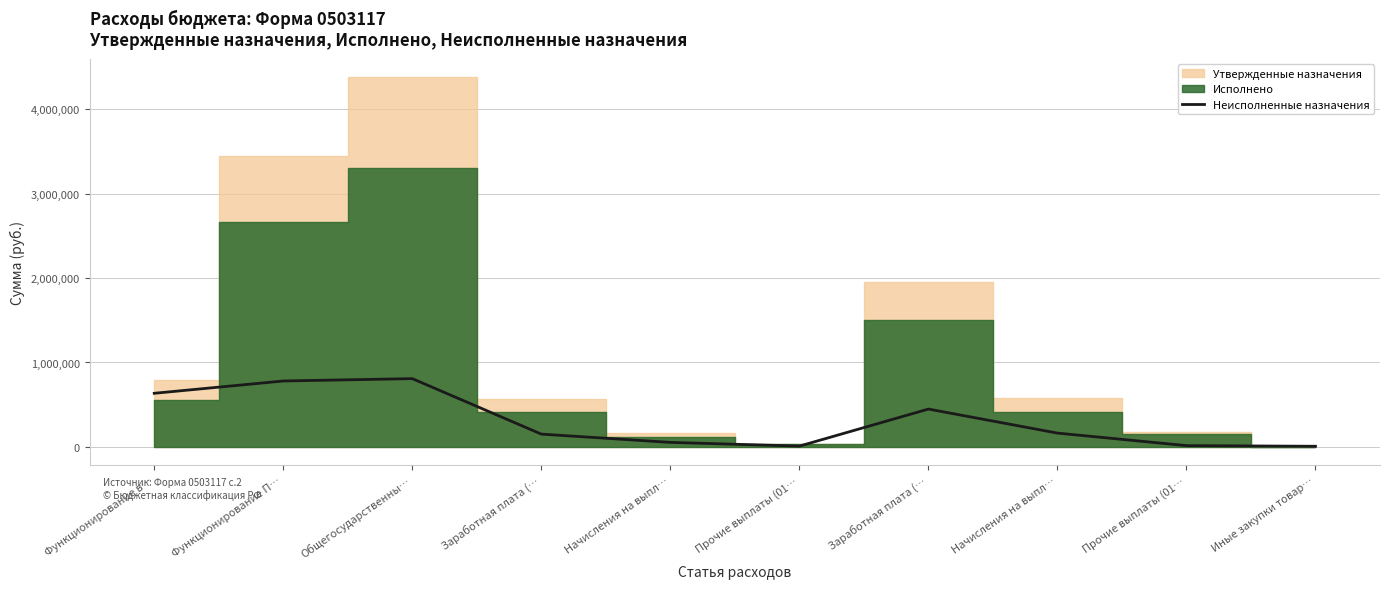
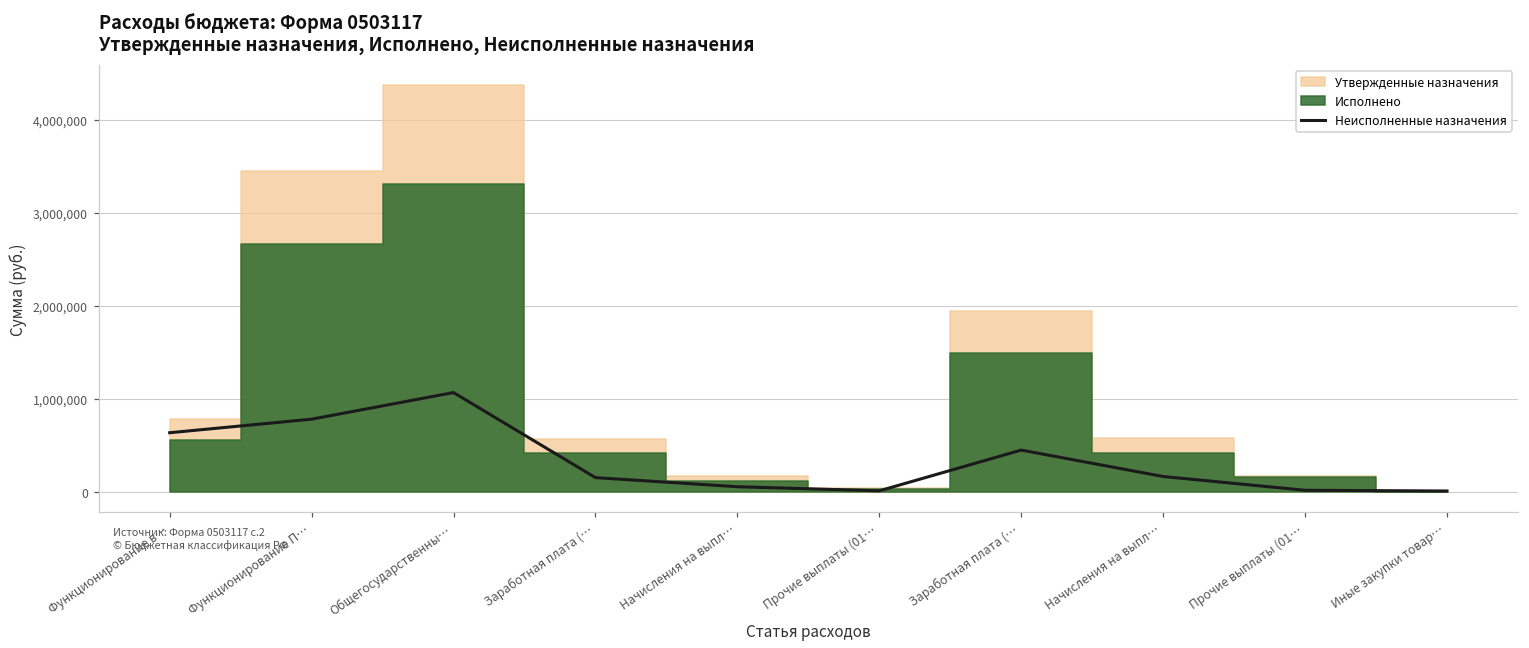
  {
    "Неисполненные назначения": {
      "Функционирование в…": "600,000",
      "Функционирование П…": "800,000",
-     "Общегосударственны…": "800,000"
+     "Общегосударственны…": "1,100,000"
    }
  }
